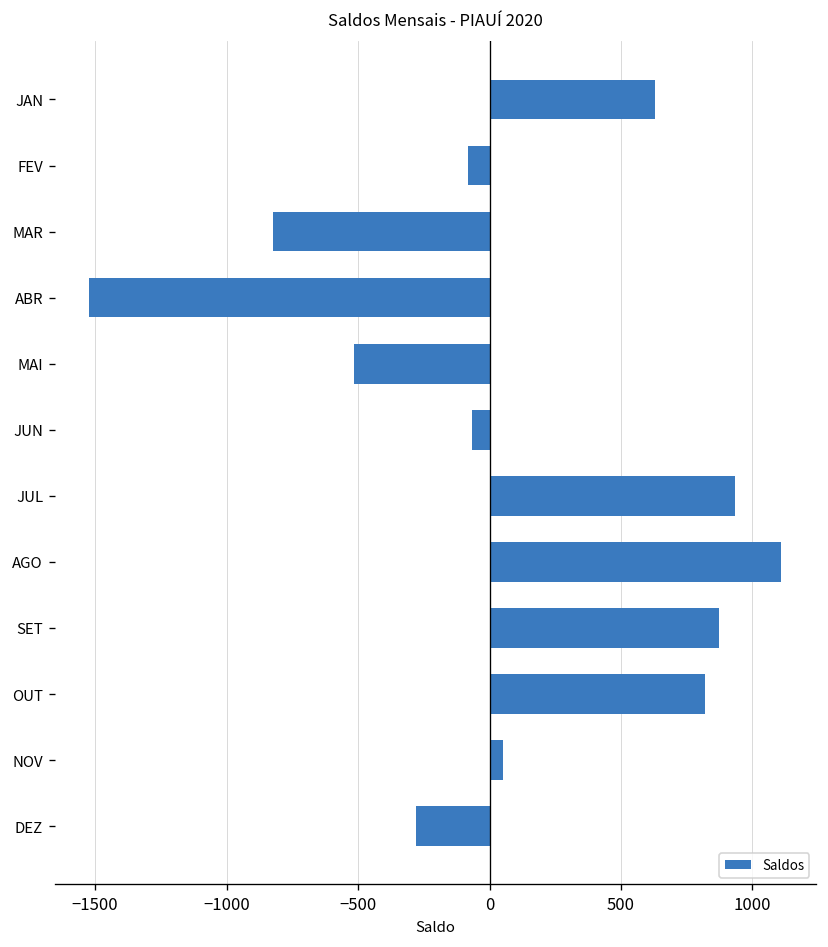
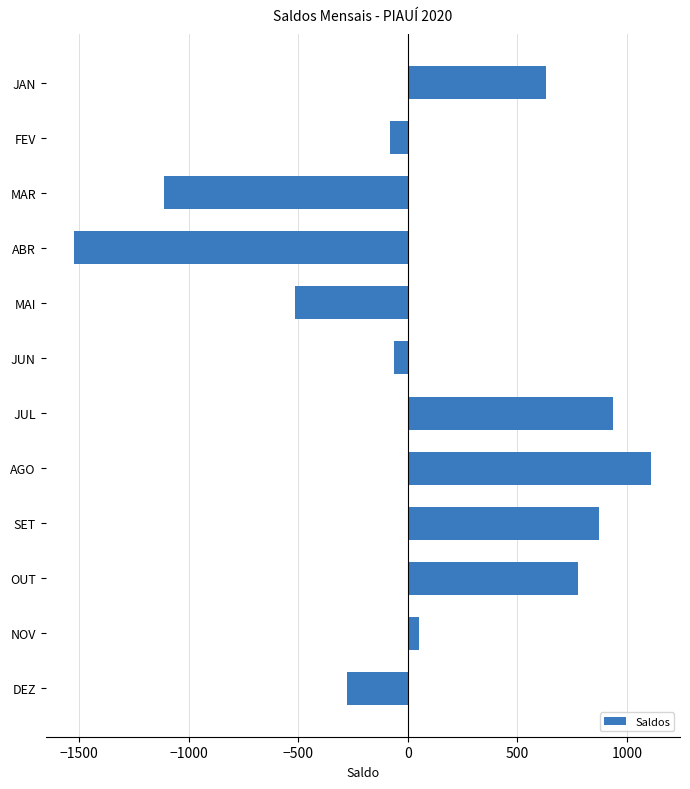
  {
    "JAN": 630,
    "FEV": -80,
-   "MAR": -820,
+   "MAR": -1110,
    "ABR": -1520,
    "MAI": -510,
    "JUN": -70,
    "JUL": 930,
    "AGO": 1110,
    "SET": 870,
-   "OUT": 820,
+   "OUT": 780,
    "NOV": 50,
    "DEZ": -280
  }
